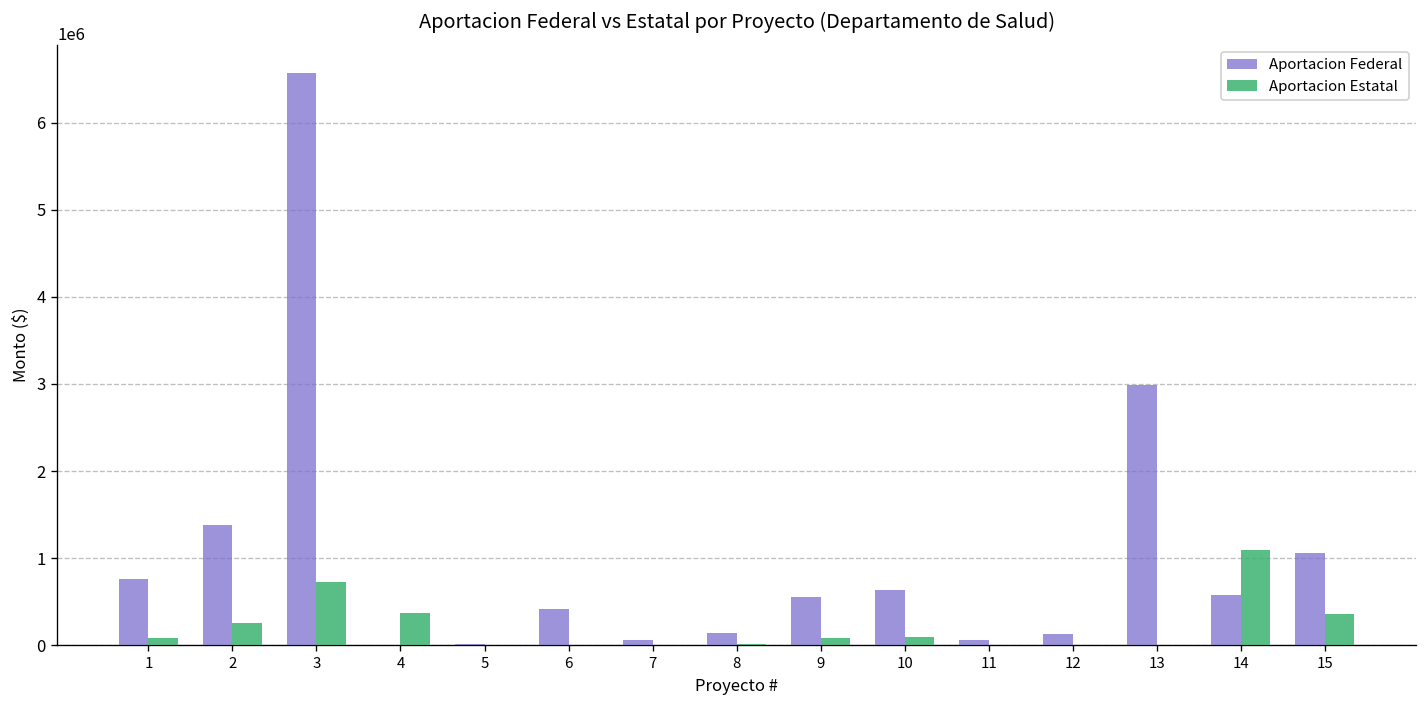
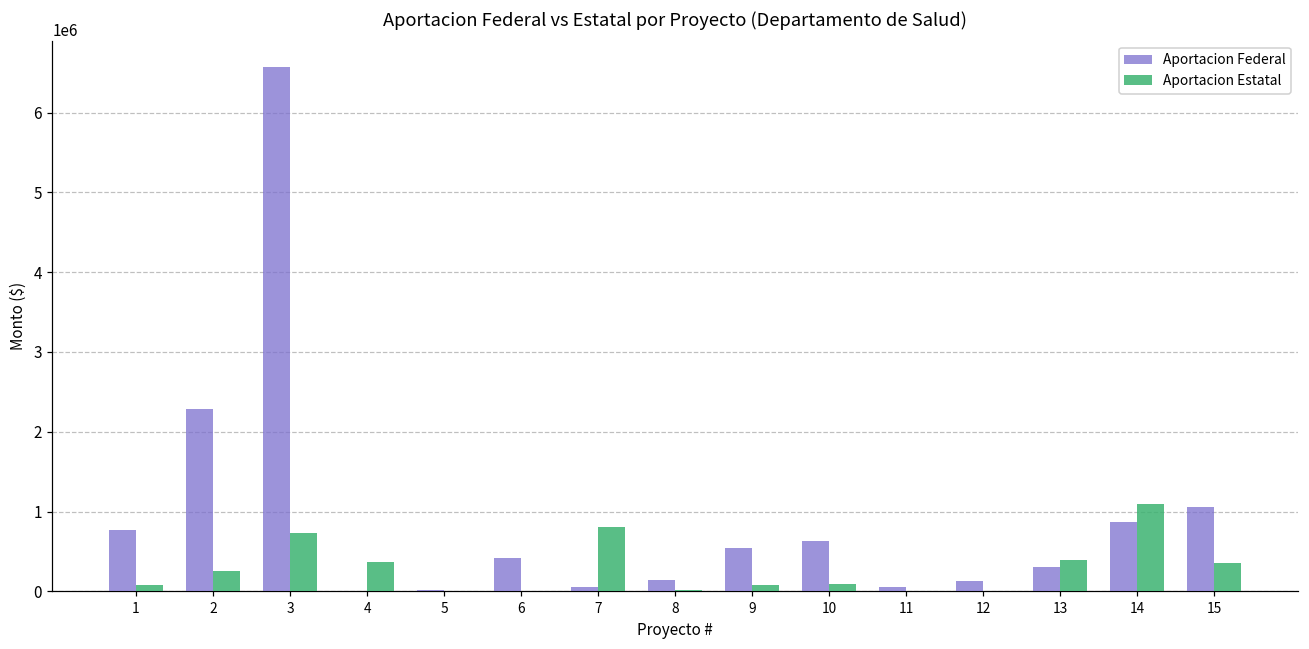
  {
    "Aportacion Federal": {
      "1": 800000,
-     "2": 1400000,
+     "2": 2300000,
      "3": 6600000,
      "4": 0,
      "6": 400000,
      "7": 100000,
      "8": 100000,
      "9": 600000,
      "10": 600000,
      "11": 100000,
      "12": 100000,
-     "13": 3000000,
-     "14": 600000,
+     "13": 300000,
+     "14": 900000,
      "15": 1100000
    },
    "Aportacion Estatal": {
      "1": 100000,
      "2": 300000,
      "3": 700000,
      "4": 400000,
      "6": 0,
-     "7": 0,
+     "7": 800000,
      "9": 100000,
      "10": 100000,
      "11": 0,
      "12": 0,
-     "13": 0,
+     "13": 400000,
      "14": 1100000,
      "15": 400000
    }
  }
